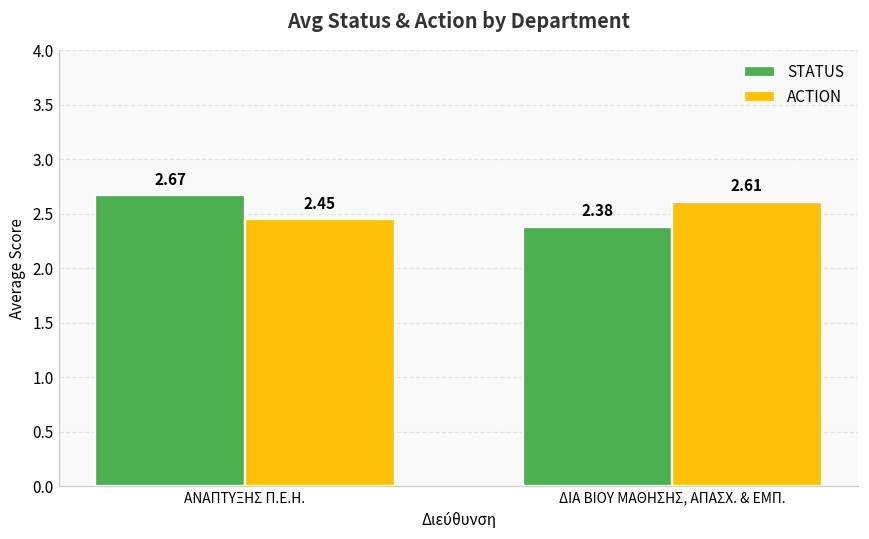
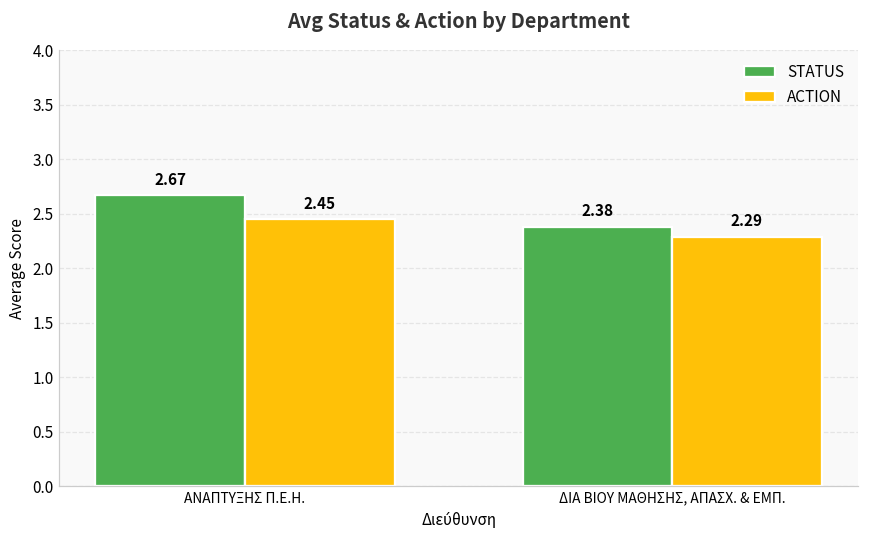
  {
    "STATUS": {
      "ΑΝΑΠΤΥΞΗΣ Π.Ε.Η.": 2.67,
      "ΔΙΑ ΒΙΟΥ ΜΑΘΗΣΗΣ, ΑΠΑΣΧ. & ΕΜΠ.": 2.38
    },
    "ACTION": {
      "ΑΝΑΠΤΥΞΗΣ Π.Ε.Η.": 2.45,
-     "ΔΙΑ ΒΙΟΥ ΜΑΘΗΣΗΣ, ΑΠΑΣΧ. & ΕΜΠ.": 2.61
+     "ΔΙΑ ΒΙΟΥ ΜΑΘΗΣΗΣ, ΑΠΑΣΧ. & ΕΜΠ.": 2.29
    }
  }
